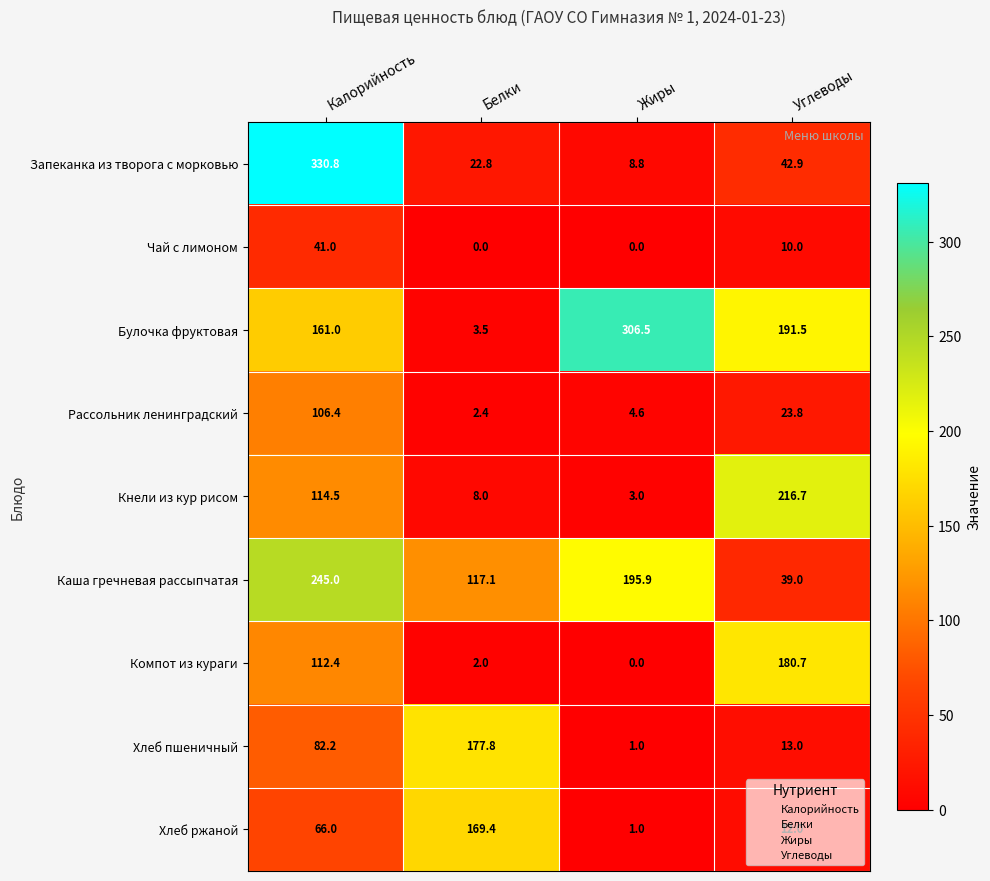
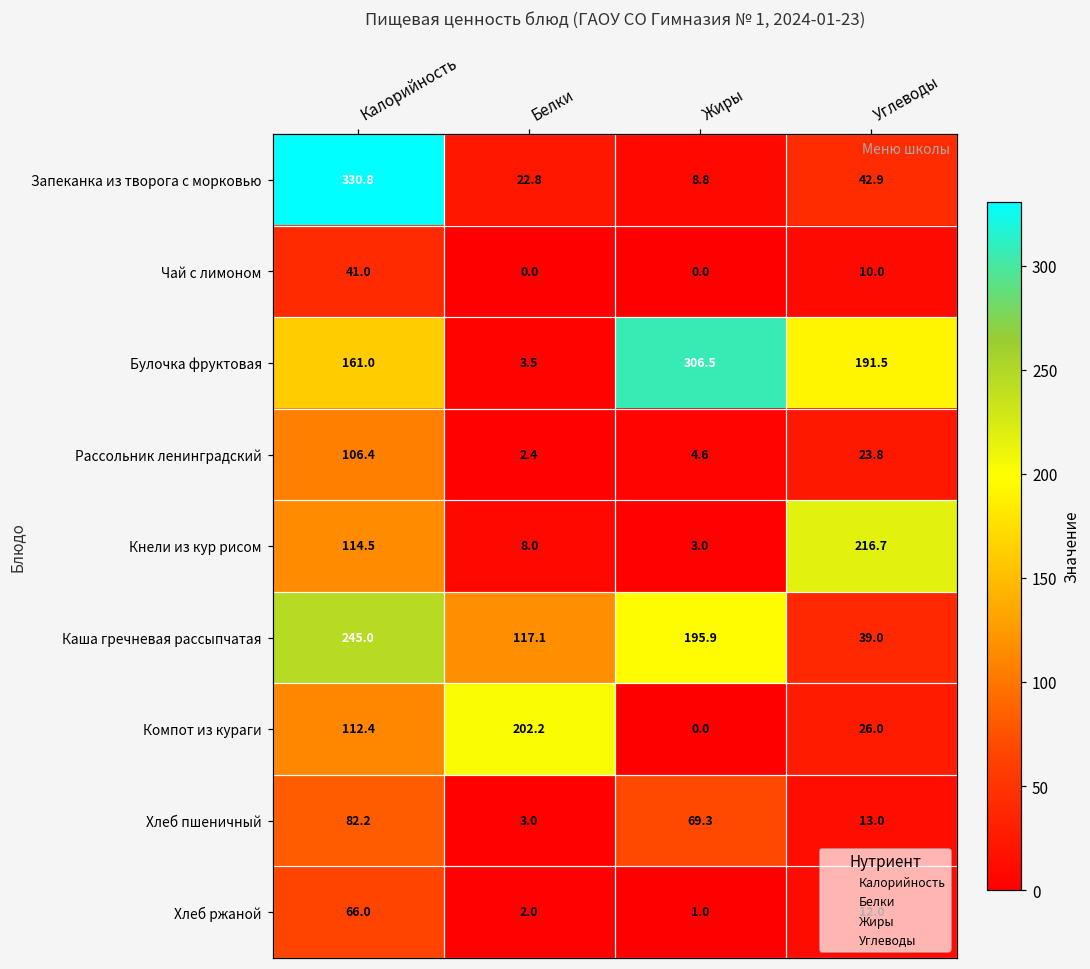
  {
    "Компот из кураги": {
-     "Белки": 2.0,
-     "Углеводы": 180.7
+     "Белки": 202.2,
+     "Углеводы": 26.0
    },
    "Хлеб пшеничный": {
-     "Белки": 177.8,
-     "Жиры": 1.0
+     "Белки": 3.0,
+     "Жиры": 69.3
    },
    "Хлеб ржаной": {
-     "Белки": 169.4
+     "Белки": 2.0
    }
  }
